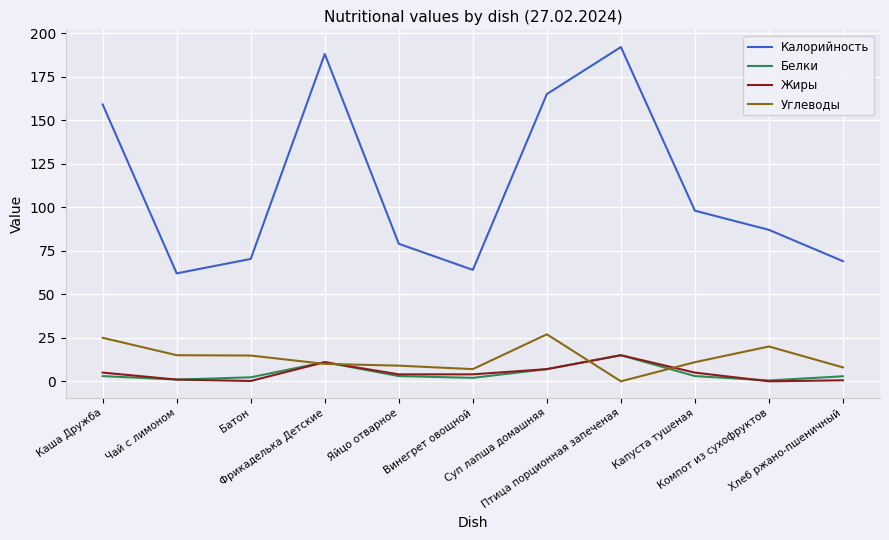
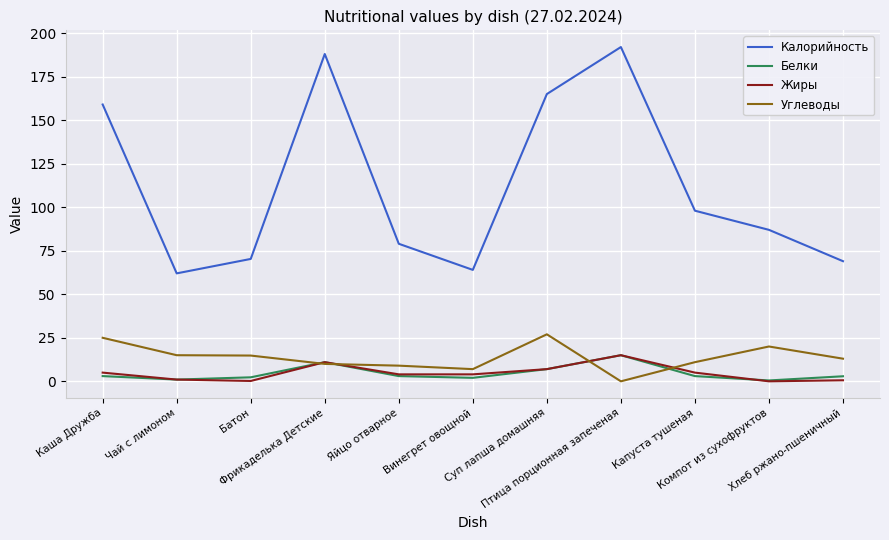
  {
    "Калорийность": {
      "Каша Дружба": 159,
      "Чай с лимоном": 62,
      "Батон": 70,
      "Фрикаделька Детские": 188,
      "Яйцо отварное": 79,
      "Винегрет овощной": 64,
      "Суп лапша домашняя": 165,
      "Птица порционная запеченая": 192,
      "Капуста тушеная": 98,
      "Компот из сухофруктов": 87,
      "Хлеб ржано-пшеничный": 69
    },
    "Белки": {
      "Каша Дружба": 3,
      "Батон": 2,
      "Винегрет овощной": 2,
      "Капуста тушеная": 3,
      "Хлеб ржано-пшеничный": 3
    },
    "Жиры": {
      "Каша Дружба": 5,
      "Батон": 0,
      "Винегрет овощной": 4,
      "Капуста тушеная": 5,
      "Хлеб ржано-пшеничный": 1
    },
    "Углеводы": {
      "Каша Дружба": 25,
      "Чай с лимоном": 15,
      "Батон": 15,
      "Яйцо отварное": 9,
      "Винегрет овощной": 7,
      "Суп лапша домашняя": 27,
      "Птица порционная запеченая": 0,
      "Капуста тушеная": 11,
      "Компот из сухофруктов": 20,
-     "Хлеб ржано-пшеничный": 8
+     "Хлеб ржано-пшеничный": 13
    }
  }
